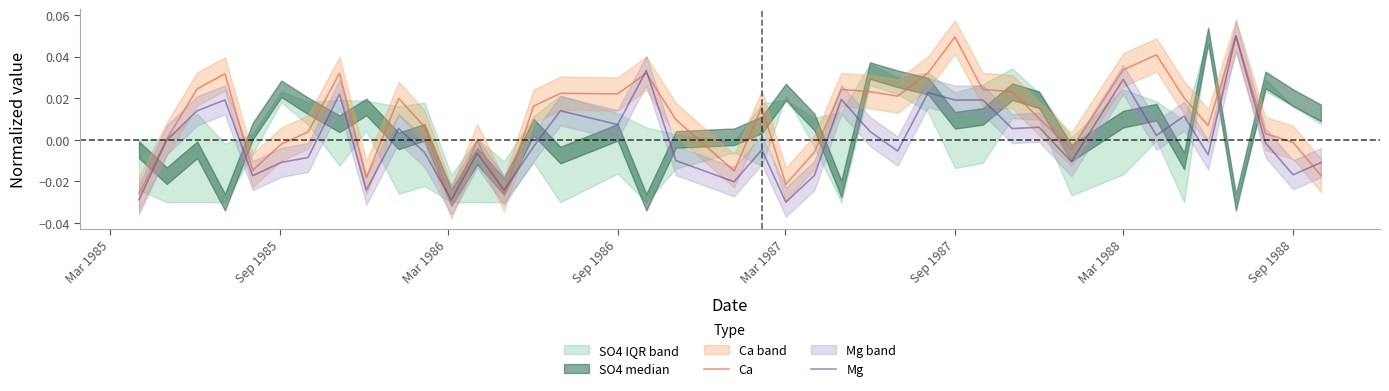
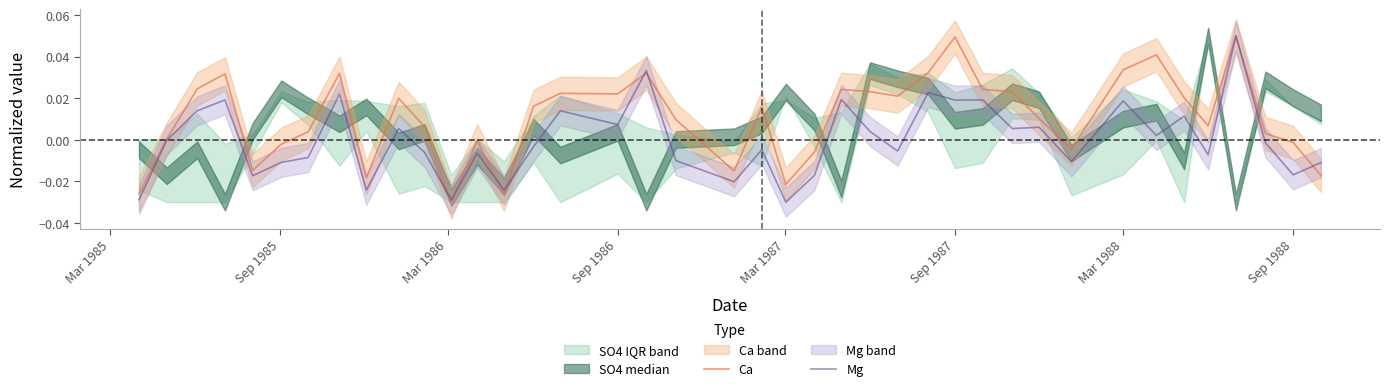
  {
    "Mg": {
      "Sep 1987": 0.019,
-     "Mar 1988": 0.029,
+     "Mar 1988": 0.019,
      "Sep 1988": -0.017
    }
  }
